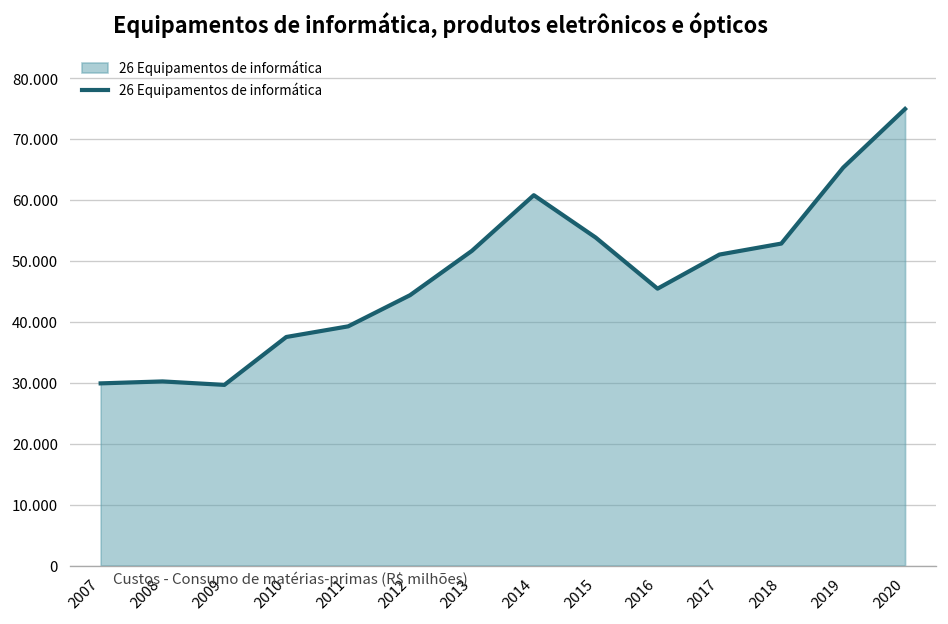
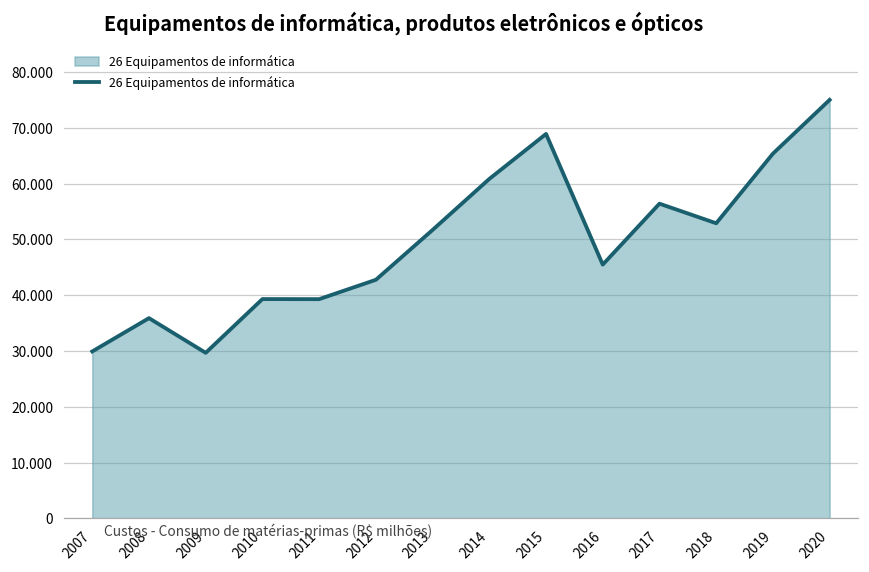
  {
    "2007": 30,
-   "2008": 30,
+   "2008": 36,
    "2009": 30,
-   "2010": 38,
+   "2010": 39,
    "2011": 39,
-   "2012": 44,
+   "2012": 43,
    "2013": 52,
    "2014": 61,
-   "2015": 54,
+   "2015": 69,
    "2016": 45,
-   "2017": 51,
+   "2017": 56,
    "2018": 53,
    "2019": 65,
    "2020": 75
  }
